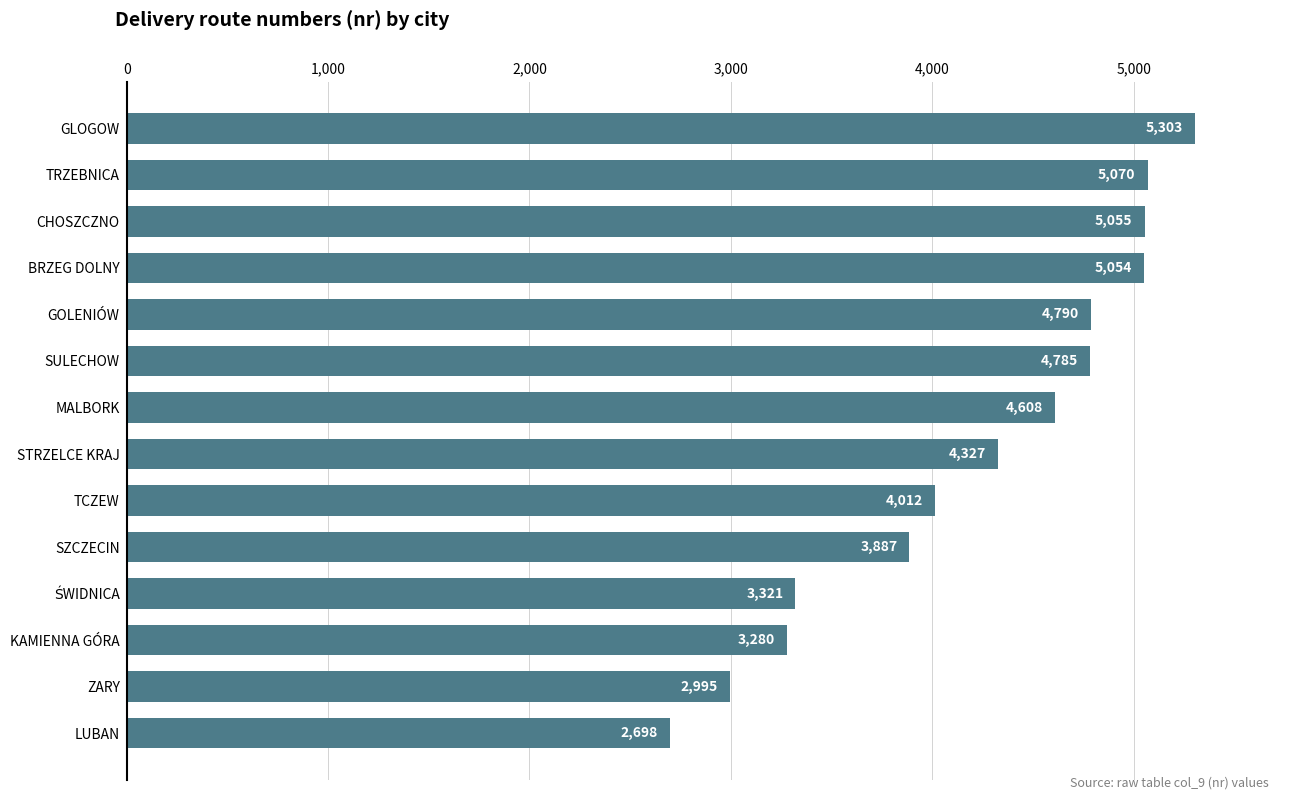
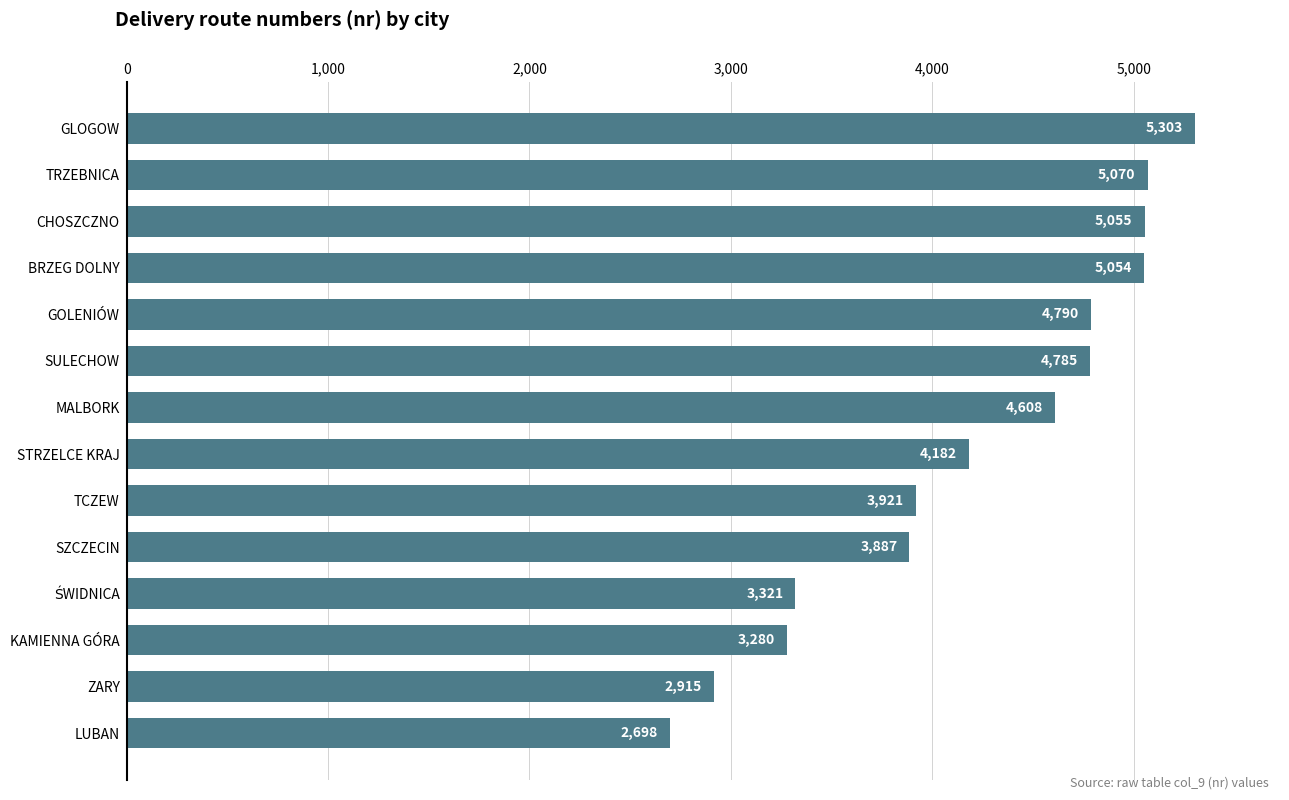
  {
    "GLOGOW": "5,303",
    "TRZEBNICA": "5,070",
    "CHOSZCZNO": "5,055",
    "BRZEG DOLNY": "5,054",
    "GOLENIÓW": "4,790",
    "SULECHOW": "4,785",
    "MALBORK": "4,608",
-   "STRZELCE KRAJ": "4,327",
-   "TCZEW": "4,012",
+   "STRZELCE KRAJ": "4,182",
+   "TCZEW": "3,921",
    "SZCZECIN": "3,887",
    "ŚWIDNICA": "3,321",
    "KAMIENNA GÓRA": "3,280",
-   "ZARY": "2,995",
+   "ZARY": "2,915",
    "LUBAN": "2,698"
  }
